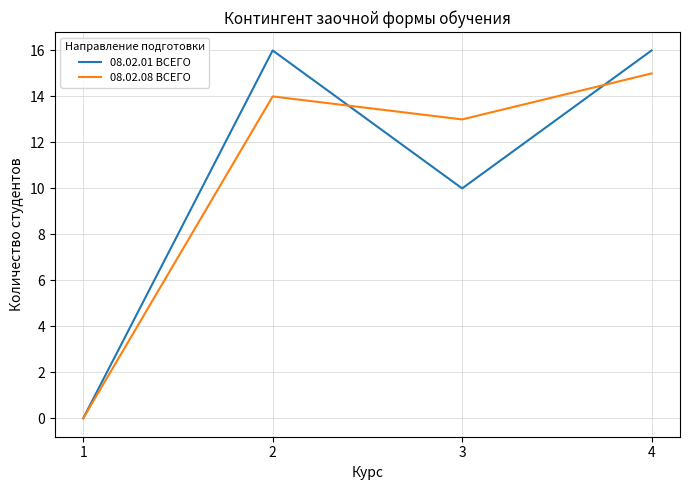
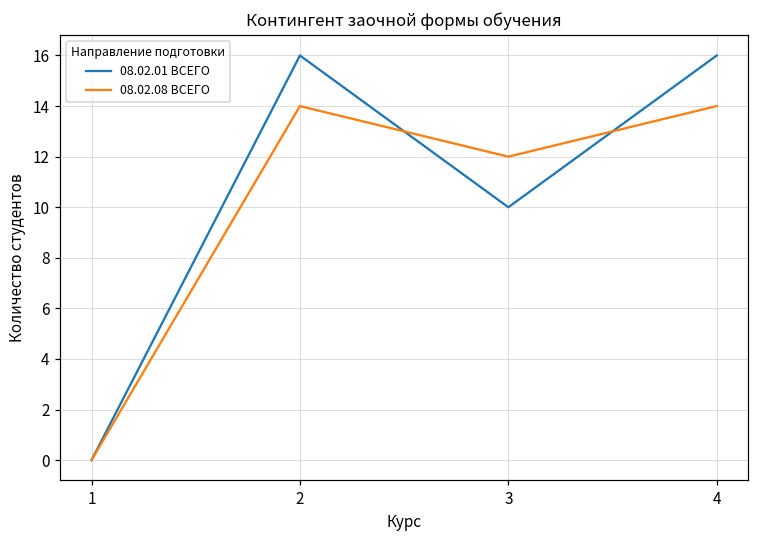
  {
    "08.02.01 ВСЕГО": {
      "2": 16,
      "3": 10,
      "4": 16
    },
    "08.02.08 ВСЕГО": {
      "2": 14,
-     "3": 13,
-     "4": 15
+     "3": 12,
+     "4": 14
    }
  }
